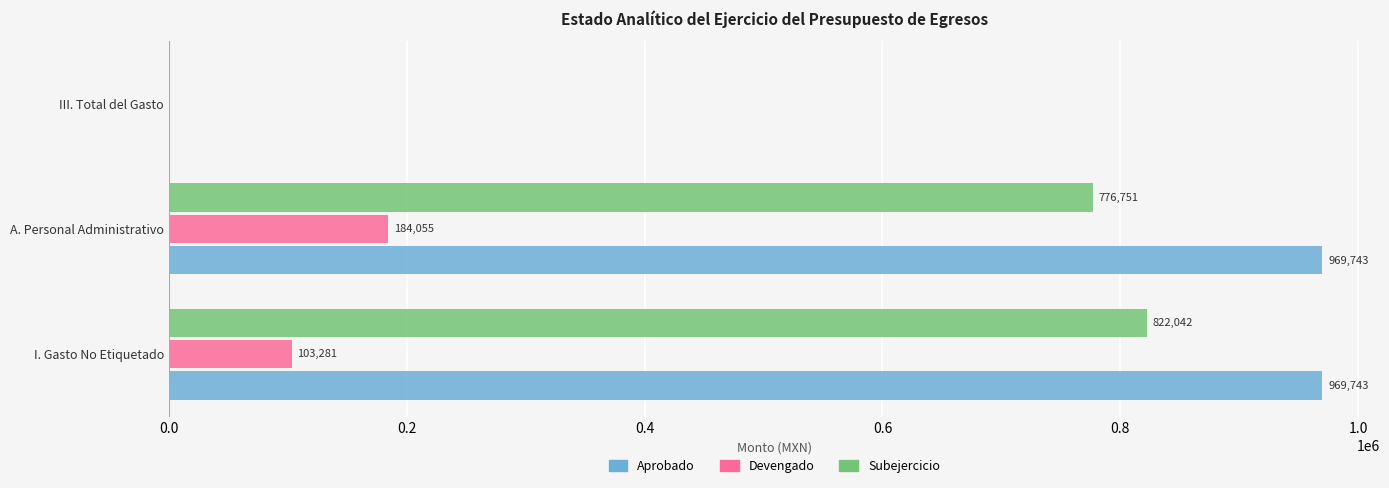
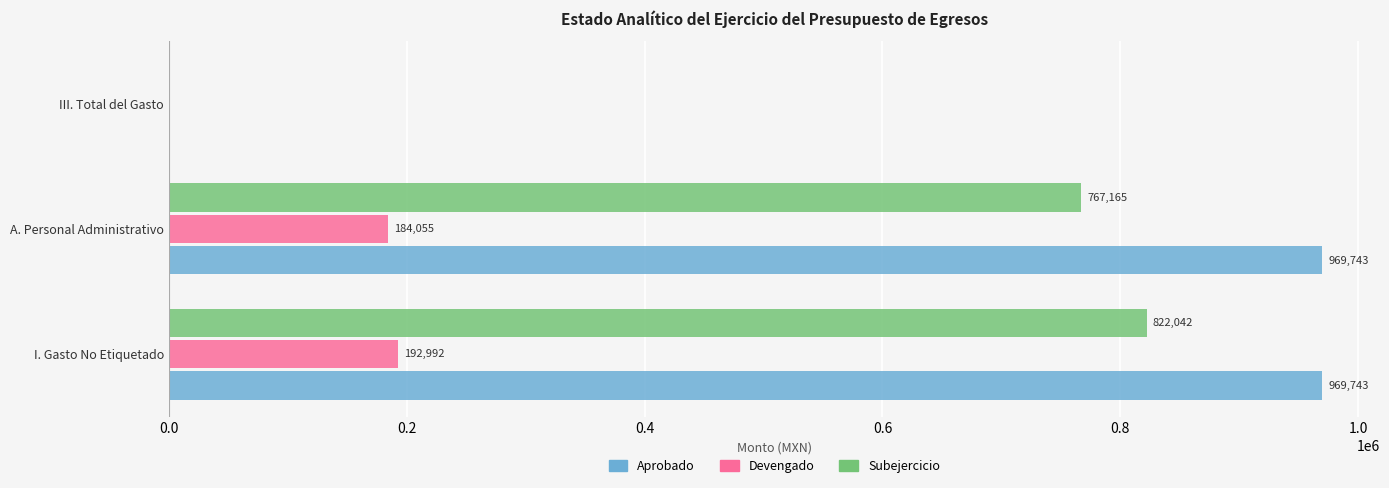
  {
    "Aprobado": {
      "A. Personal Administrativo": "969,743",
      "I. Gasto No Etiquetado": "969,743"
    },
    "Devengado": {
      "A. Personal Administrativo": "184,055",
-     "I. Gasto No Etiquetado": "103,281"
+     "I. Gasto No Etiquetado": "192,992"
    },
    "Subejercicio": {
-     "A. Personal Administrativo": "776,751",
+     "A. Personal Administrativo": "767,165",
      "I. Gasto No Etiquetado": "822,042"
    }
  }
